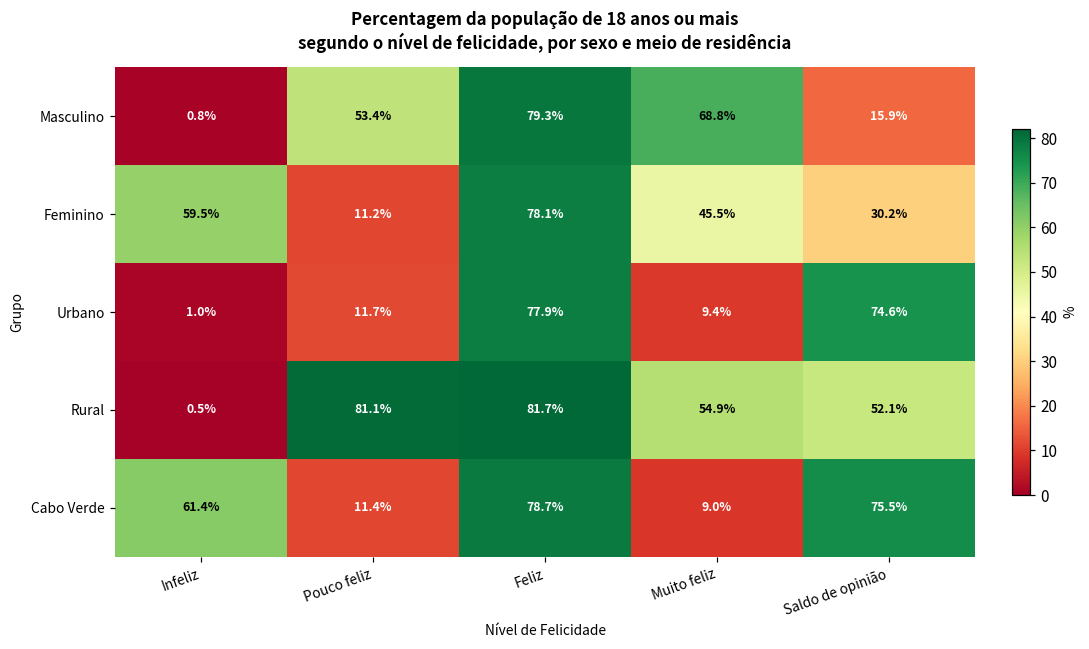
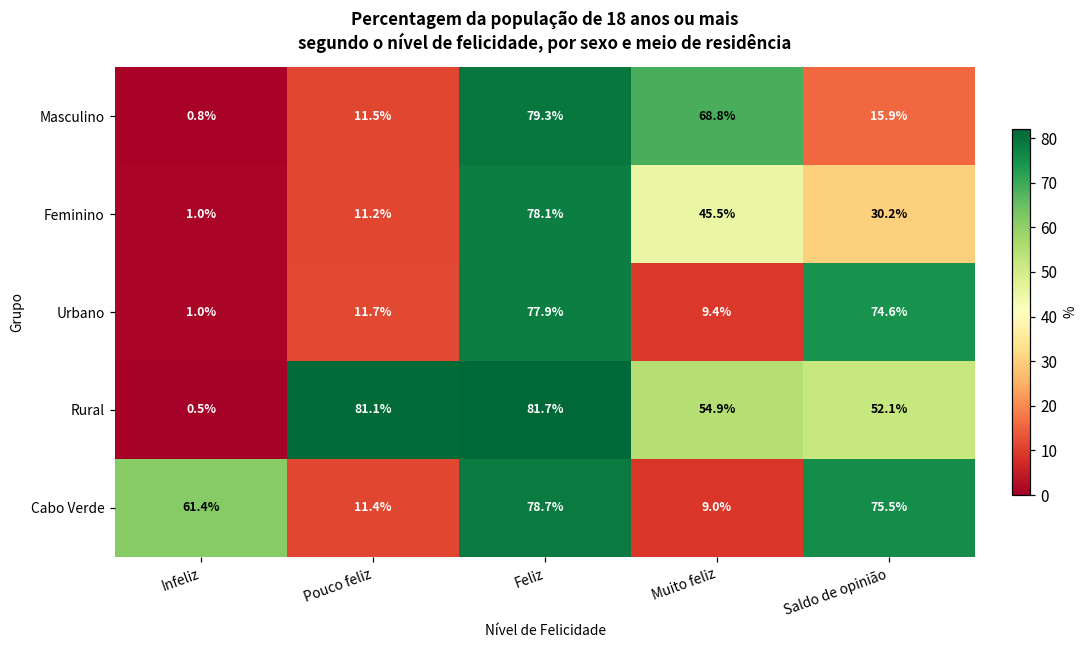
  {
    "Masculino": {
      "Infeliz": "0.8%",
-     "Pouco feliz": "53.4%",
+     "Pouco feliz": "11.5%",
      "Feliz": "79.3%",
      "Muito feliz": "68.8%",
      "Saldo de opinião": "15.9%"
    },
    "Feminino": {
-     "Infeliz": "59.5%",
+     "Infeliz": "1.0%",
      "Pouco feliz": "11.2%",
      "Feliz": "78.1%",
      "Muito feliz": "45.5%",
      "Saldo de opinião": "30.2%"
    },
    "Urbano": {
      "Infeliz": "1.0%",
      "Pouco feliz": "11.7%",
      "Feliz": "77.9%",
      "Muito feliz": "9.4%",
      "Saldo de opinião": "74.6%"
    },
    "Rural": {
      "Infeliz": "0.5%",
      "Pouco feliz": "81.1%",
      "Feliz": "81.7%",
      "Muito feliz": "54.9%",
      "Saldo de opinião": "52.1%"
    },
    "Cabo Verde": {
      "Infeliz": "61.4%",
      "Pouco feliz": "11.4%",
      "Feliz": "78.7%",
      "Muito feliz": "9.0%",
      "Saldo de opinião": "75.5%"
    }
  }
